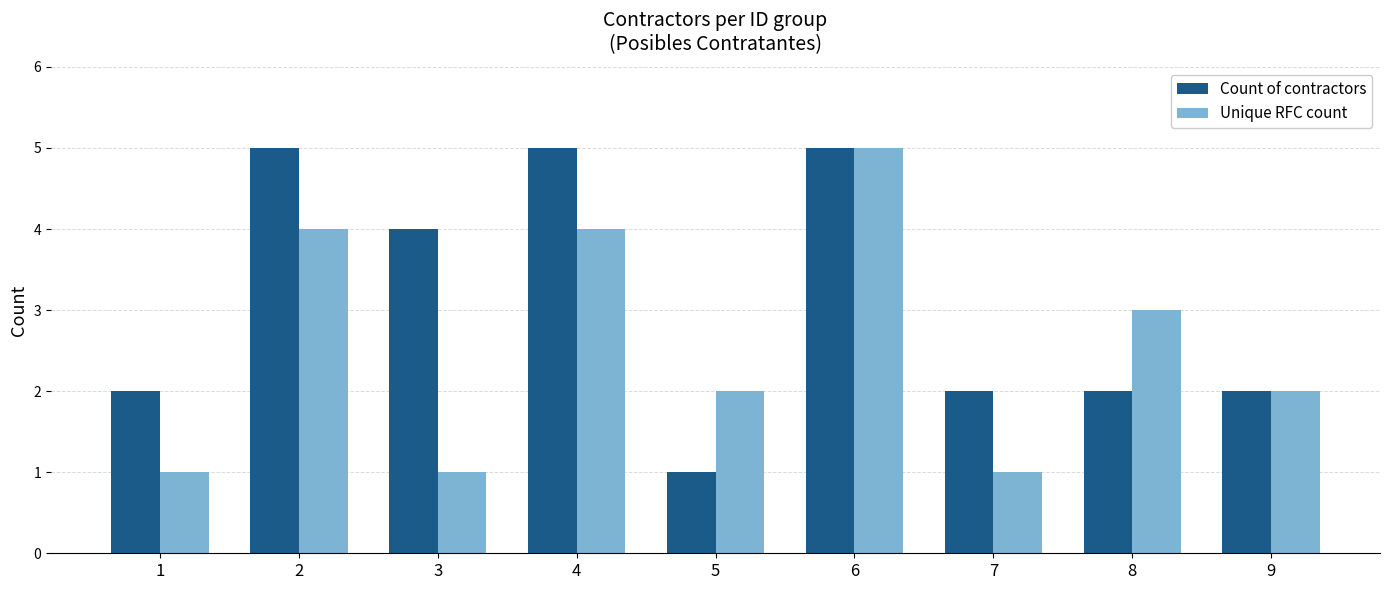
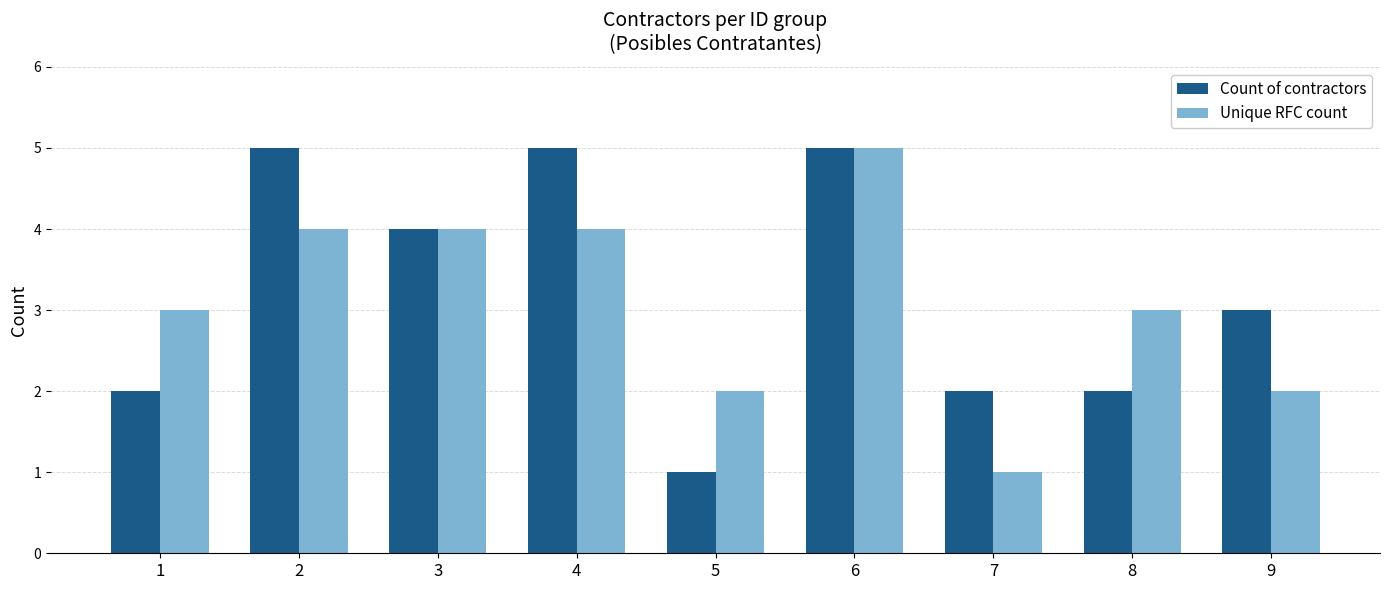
  {
    "Count of contractors": {
      "1": 2,
      "2": 5,
      "3": 4,
      "4": 5,
      "5": 1,
      "6": 5,
      "7": 2,
      "8": 2,
-     "9": 2
+     "9": 3
    },
    "Unique RFC count": {
-     "1": 1,
+     "1": 3,
      "2": 4,
-     "3": 1,
+     "3": 4,
      "4": 4,
      "5": 2,
      "6": 5,
      "7": 1,
      "8": 3,
      "9": 2
    }
  }
